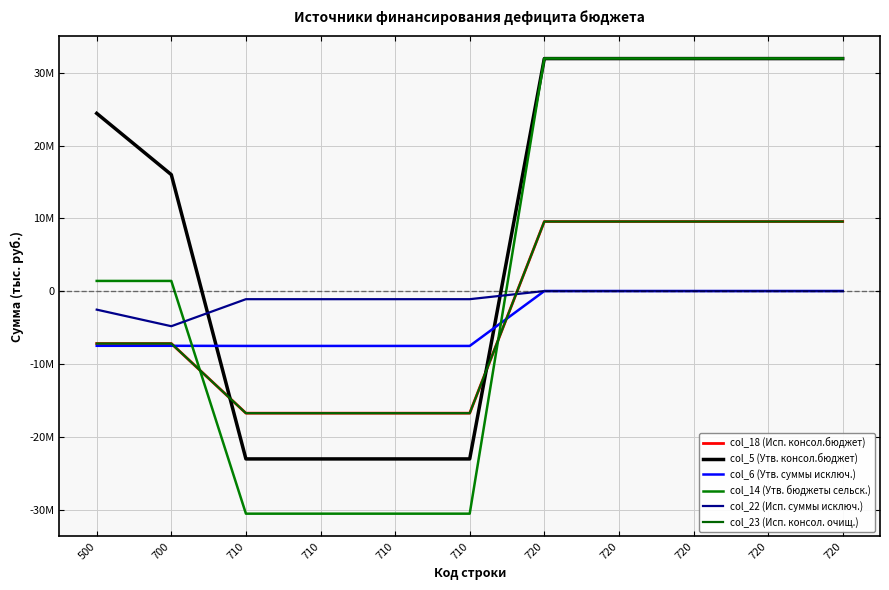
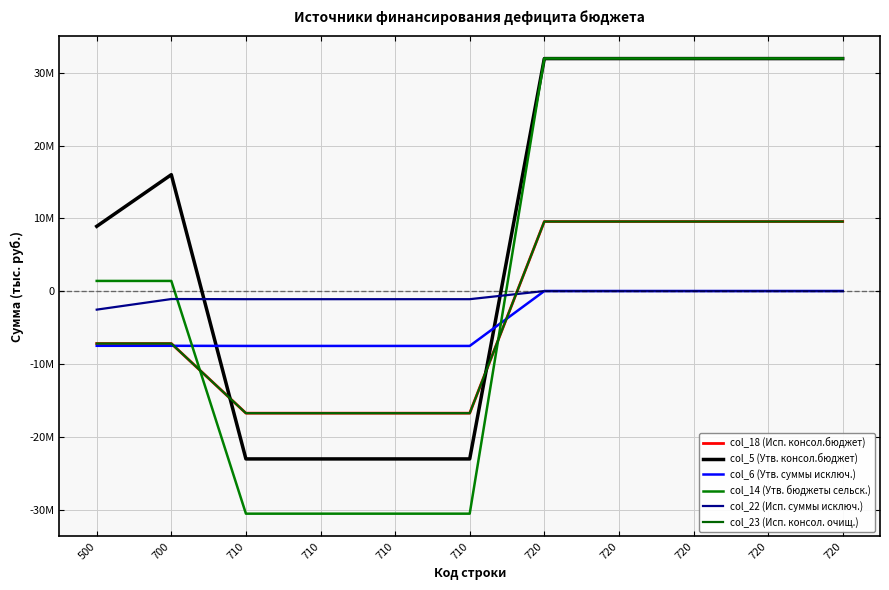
  {
    "col_5 (Утв. консол.бюджет)": {
-     "500": 24000000,
+     "500": 9000000,
      "700": 16000000
    },
    "col_22 (Исп. суммы исключ.)": {
      "500": -3000000,
-     "700": -5000000
+     "700": -1000000
    }
  }
